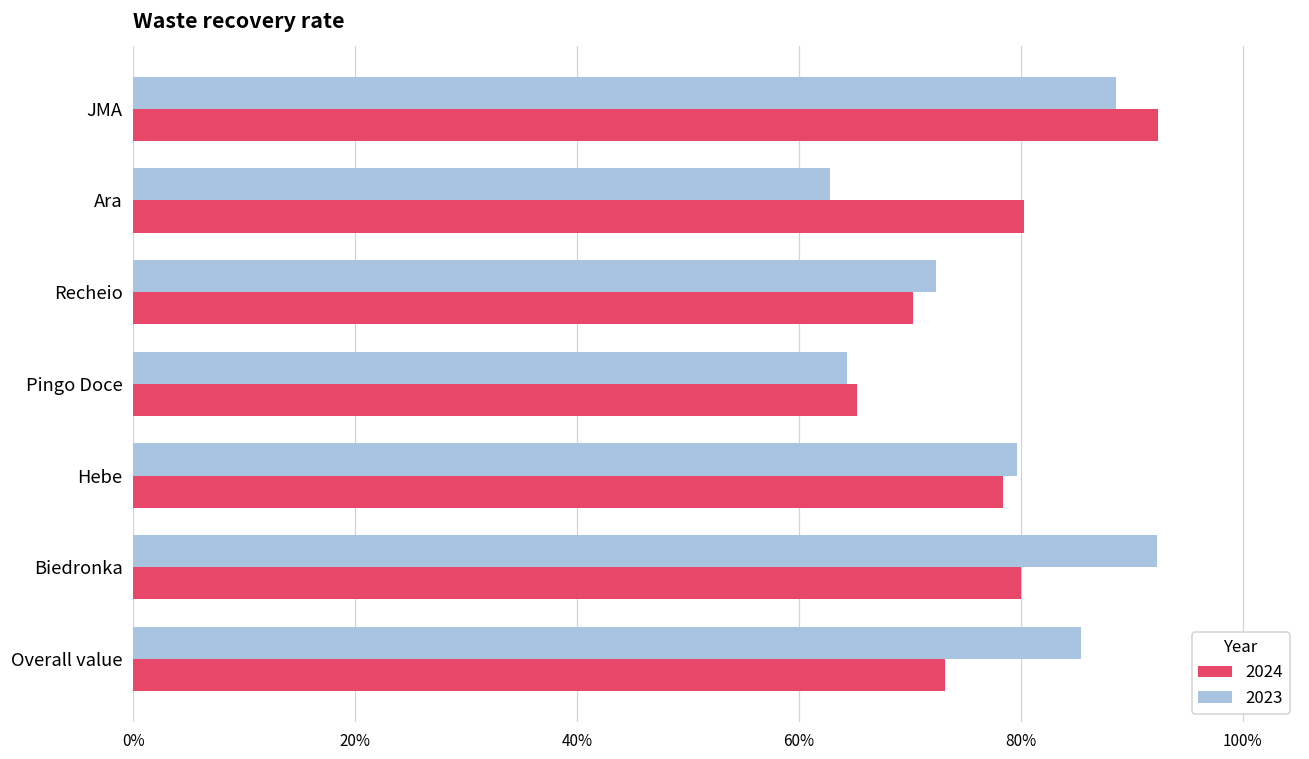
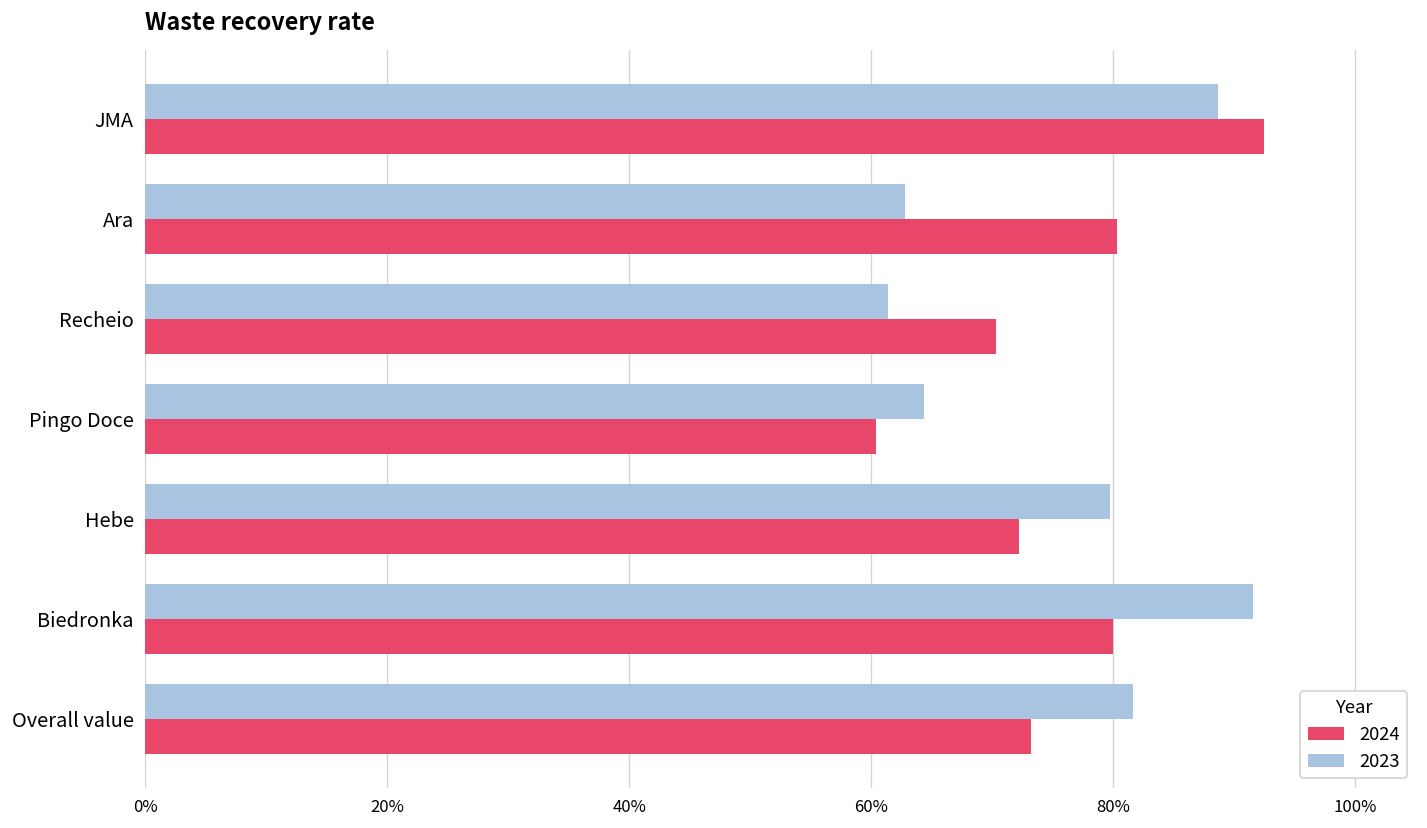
  {
    "2024": {
      "JMA": "92.4%",
      "Ara": "80.3%",
      "Recheio": "70.3%",
-     "Pingo Doce": "65.2%",
-     "Hebe": "78.4%",
+     "Pingo Doce": "60.4%",
+     "Hebe": "72.2%",
      "Biedronka": "80.0%",
      "Overall value": "73.2%"
    },
    "2023": {
      "JMA": "88.6%",
      "Ara": "62.8%",
-     "Recheio": "72.4%",
+     "Recheio": "61.4%",
      "Pingo Doce": "64.3%",
      "Hebe": "79.7%",
-     "Biedronka": "92.3%",
-     "Overall value": "85.4%"
+     "Biedronka": "91.5%",
+     "Overall value": "81.6%"
    }
  }
